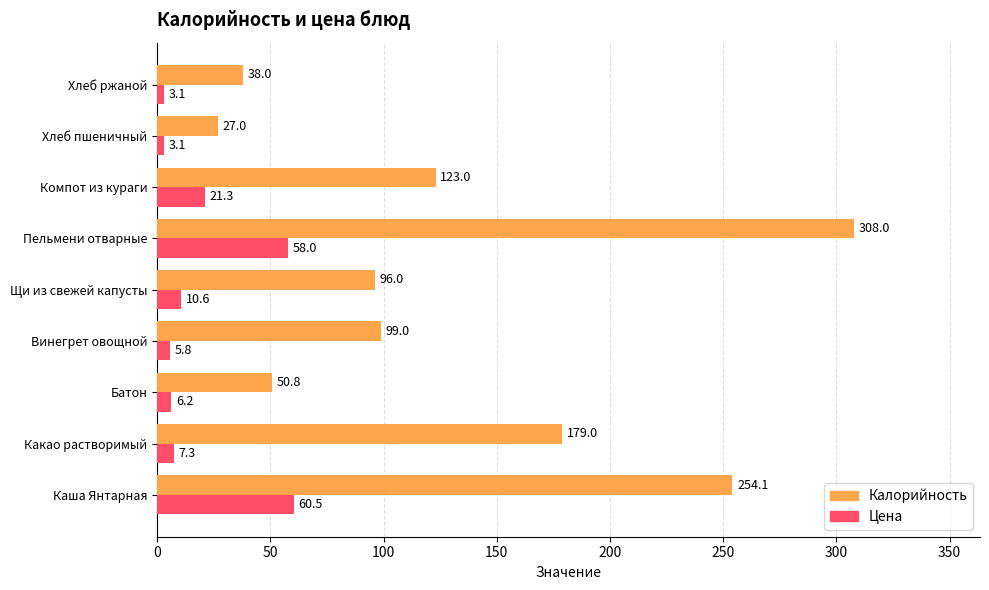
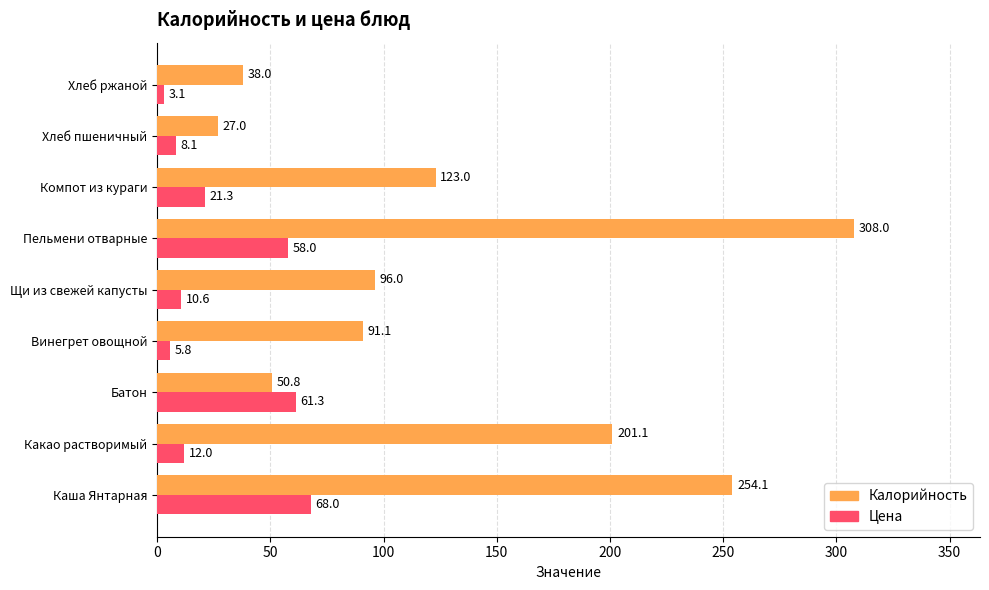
  {
    "Калорийность": {
      "Хлеб ржаной": 38.0,
      "Хлеб пшеничный": 27.0,
      "Компот из кураги": 123.0,
      "Пельмени отварные": 308.0,
      "Щи из свежей капусты": 96.0,
-     "Винегрет овощной": 99.0,
+     "Винегрет овощной": 91.1,
      "Батон": 50.8,
-     "Какао растворимый": 179.0,
+     "Какао растворимый": 201.1,
      "Каша Янтарная": 254.1
    },
    "Цена": {
      "Хлеб ржаной": 3.1,
-     "Хлеб пшеничный": 3.1,
+     "Хлеб пшеничный": 8.1,
      "Компот из кураги": 21.3,
      "Пельмени отварные": 58.0,
      "Щи из свежей капусты": 10.6,
      "Винегрет овощной": 5.8,
-     "Батон": 6.2,
-     "Какао растворимый": 7.3,
-     "Каша Янтарная": 60.5
+     "Батон": 61.3,
+     "Какао растворимый": 12.0,
+     "Каша Янтарная": 68.0
    }
  }
